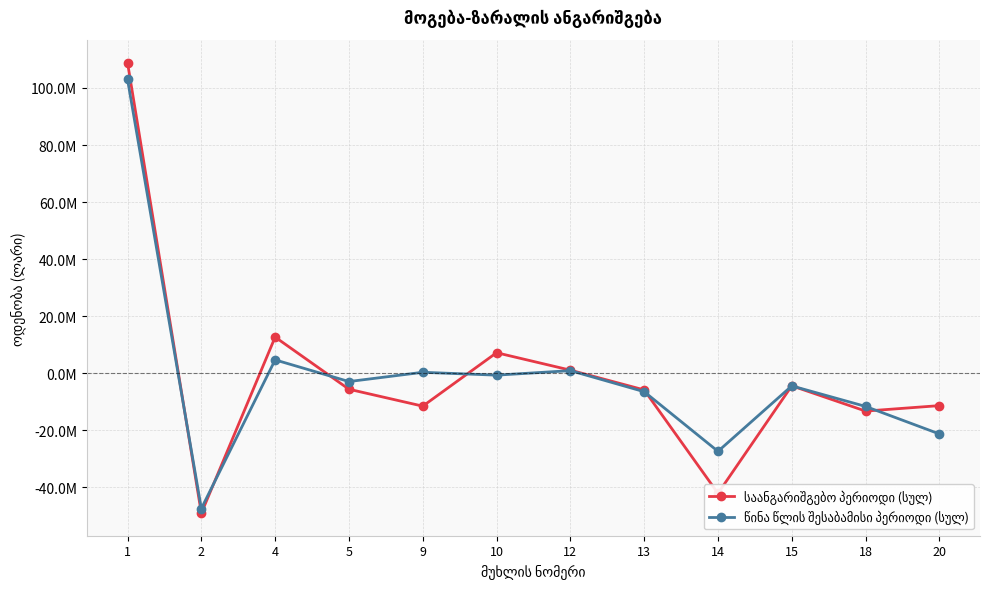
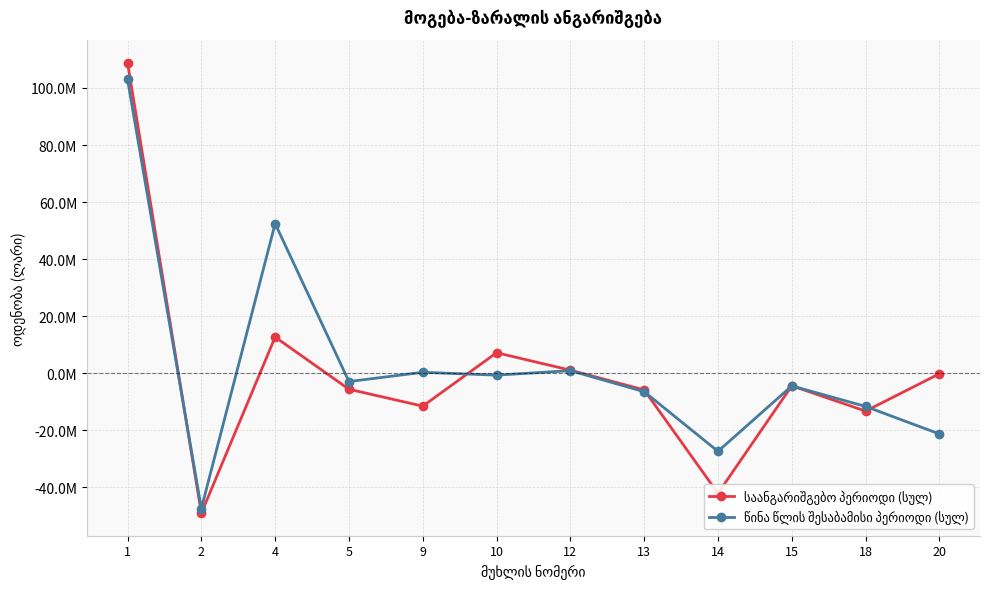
  {
    "საანგარიშგებო პერიოდი (სულ)": {
      "1": 109000000,
      "2": -49000000,
      "4": 13000000,
      "5": -6000000,
      "9": -12000000,
      "10": 7000000,
      "18": -13000000,
-     "20": -11000000
+     "20": 0
    },
    "წინა წლის შესაბამისი პერიოდი (სულ)": {
      "1": 103000000,
      "2": -47000000,
-     "4": 5000000,
+     "4": 52000000,
      "5": -3000000,
      "9": 0,
      "10": -1000000,
      "14": -27000000,
      "18": -12000000,
      "20": -21000000
    }
  }
